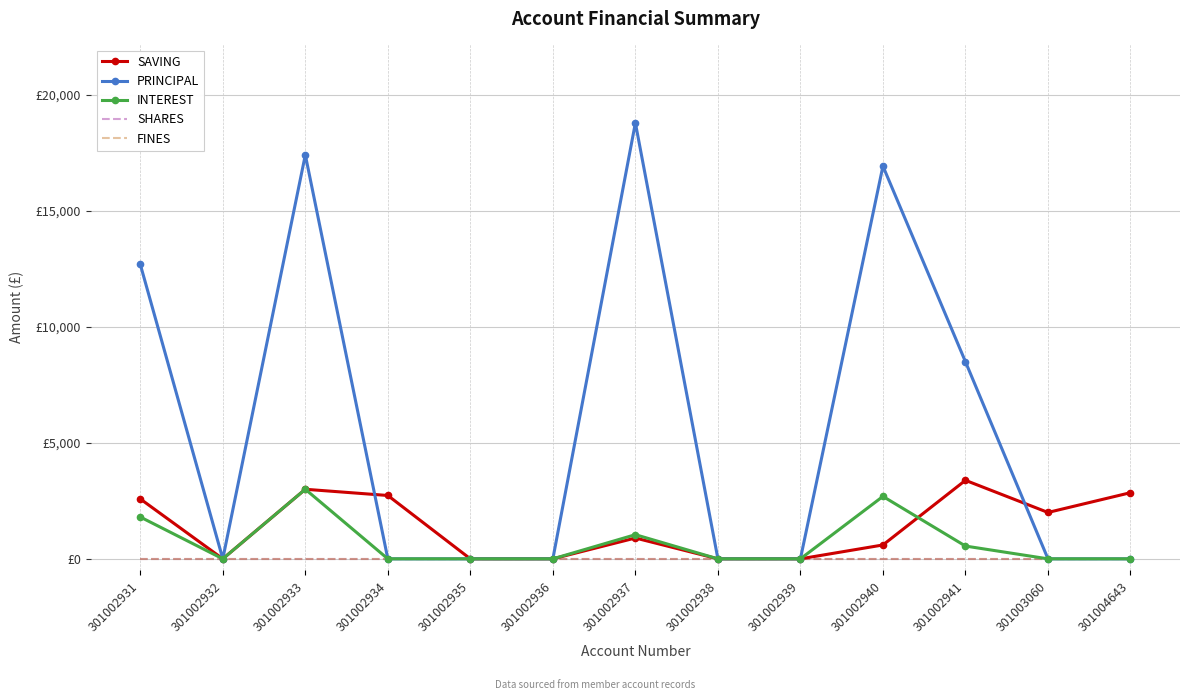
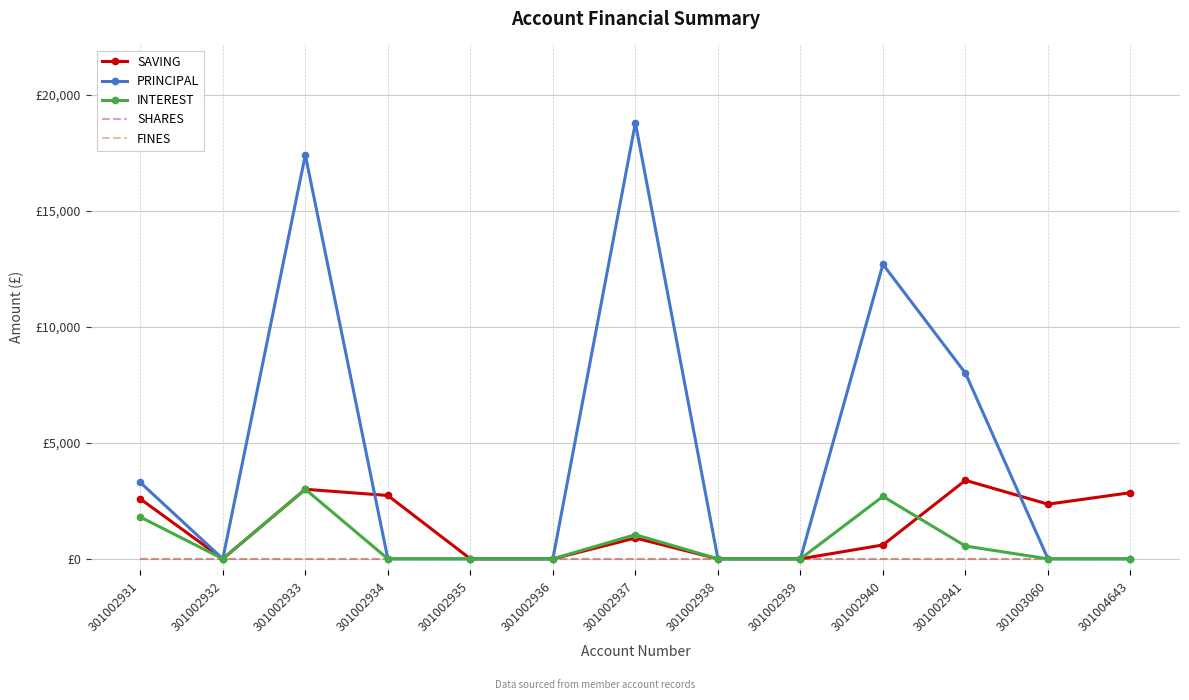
  {
    "SAVING": {
      "301002931": "£2,600",
      "301002934": "£2,700",
      "301002937": "£900",
      "301002940": "£600",
      "301002941": "£3,400",
-     "301003060": "£2,000",
+     "301003060": "£2,400",
      "301004643": "£2,900"
    },
    "PRINCIPAL": {
-     "301002931": "£12,700",
+     "301002931": "£3,300",
      "301002933": "£17,400",
      "301002937": "£18,800",
-     "301002940": "£16,900",
-     "301002941": "£8,500"
+     "301002940": "£12,700",
+     "301002941": "£8,000"
    },
    "INTEREST": {
      "301002931": "£1,800",
      "301002937": "£1,000",
      "301002940": "£2,700",
      "301002941": "£600"
    },
    "FINES": {
      "301002931": "£0",
      "301002933": "£0",
      "301002937": "£0",
      "301002940": "£0",
      "301002941": "£0"
    }
  }
